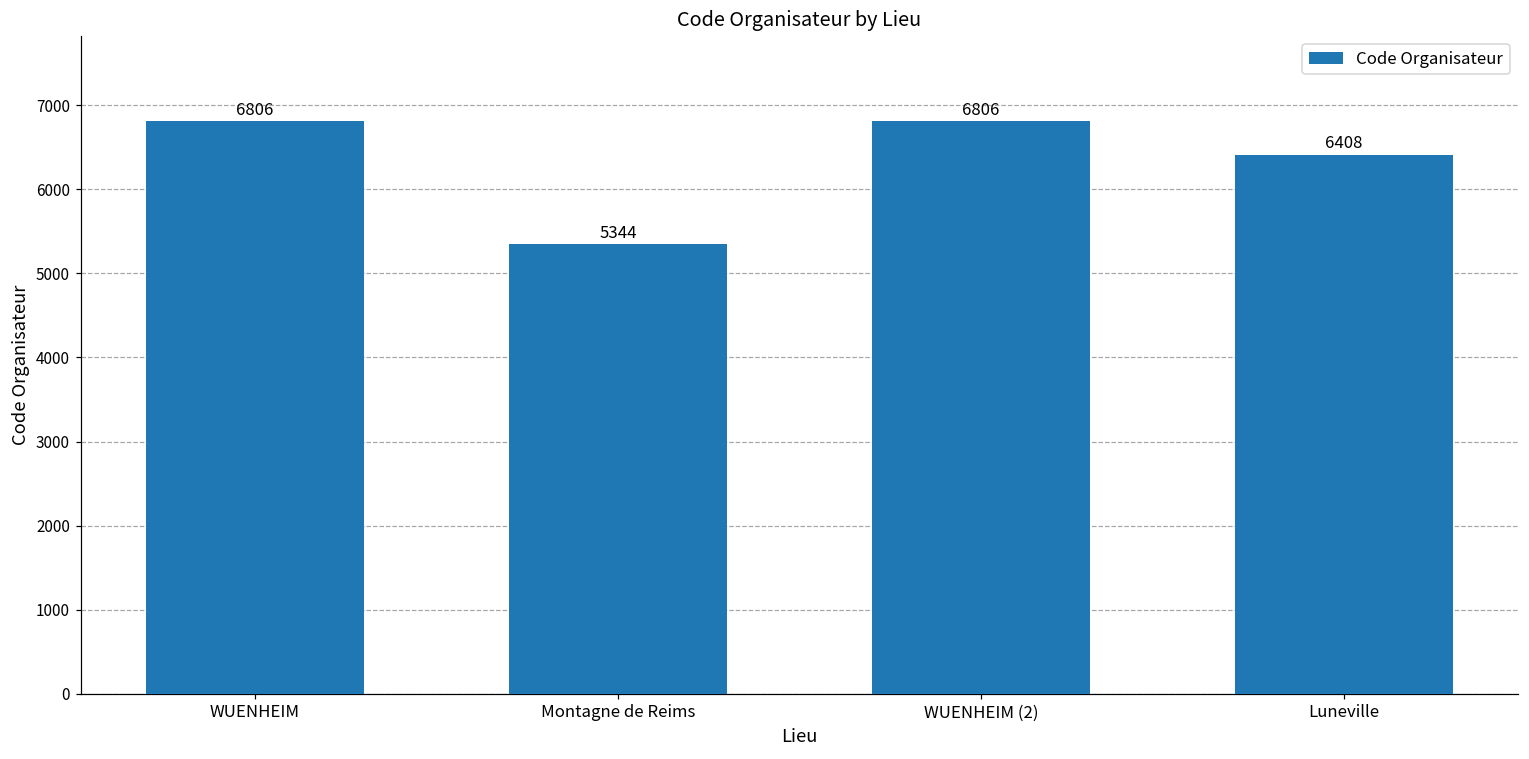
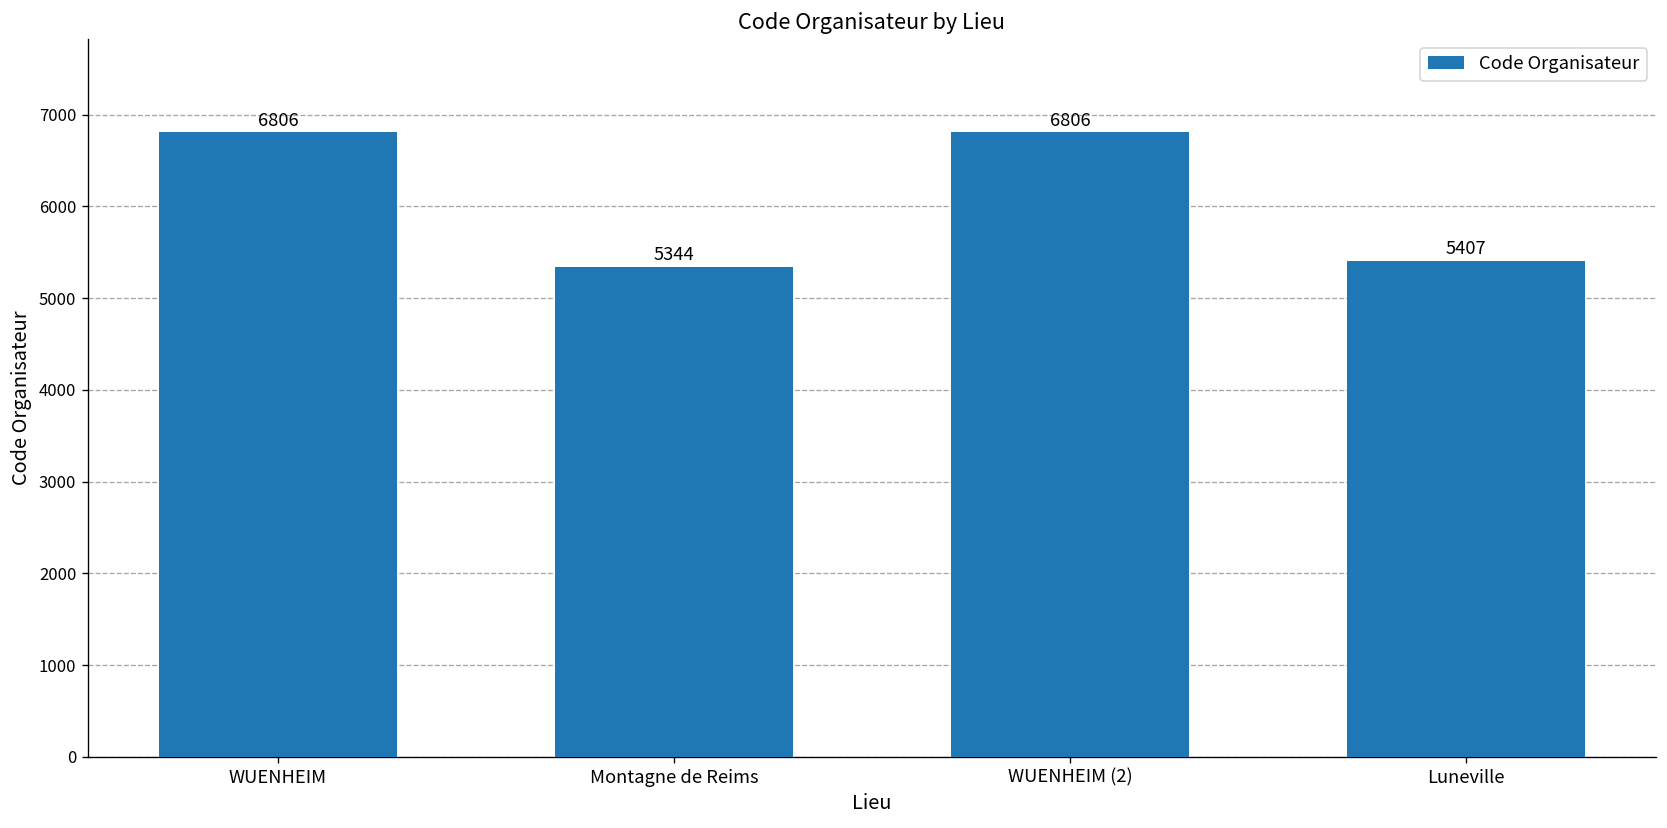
  {
    "WUENHEIM": 6806,
    "Montagne de Reims": 5344,
    "WUENHEIM (2)": 6806,
-   "Luneville": 6408
+   "Luneville": 5407
  }
